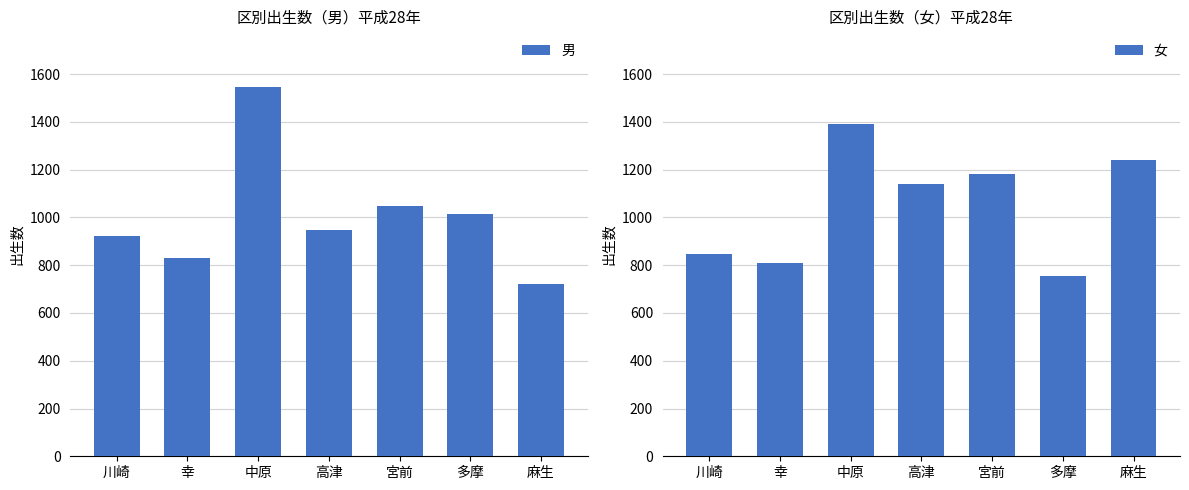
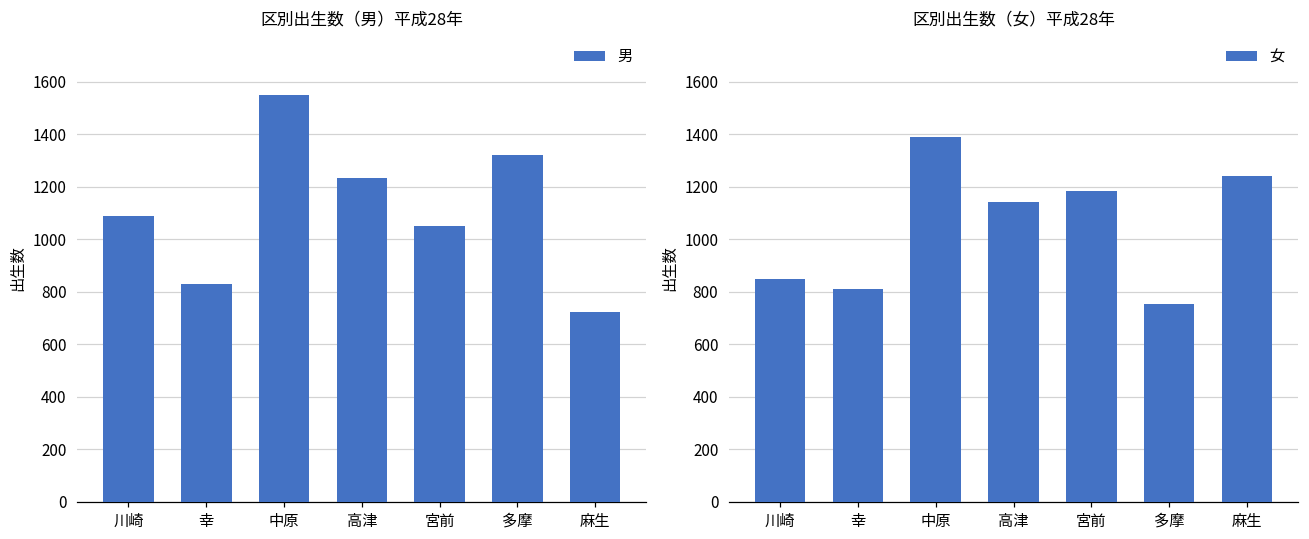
  {
    "区別出生数（男）平成28年": {
-     "川崎": 920,
+     "川崎": 1090,
      "幸": 830,
      "中原": 1550,
-     "高津": 950,
+     "高津": 1230,
      "宮前": 1050,
-     "多摩": 1020,
+     "多摩": 1320,
      "麻生": 720
    },
    "区別出生数（女）平成28年": {
      "川崎": 850,
      "幸": 810,
      "中原": 1390,
      "高津": 1140,
      "宮前": 1180,
      "多摩": 750,
      "麻生": 1240
    }
  }
